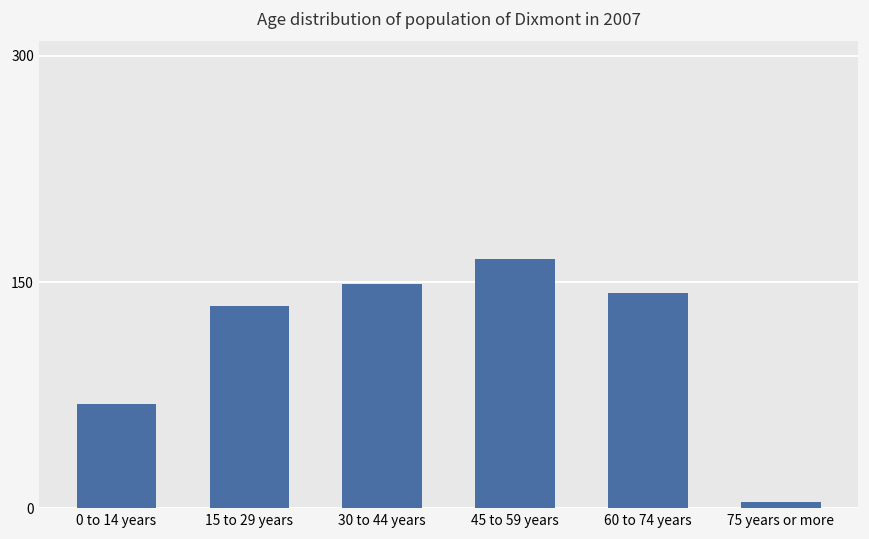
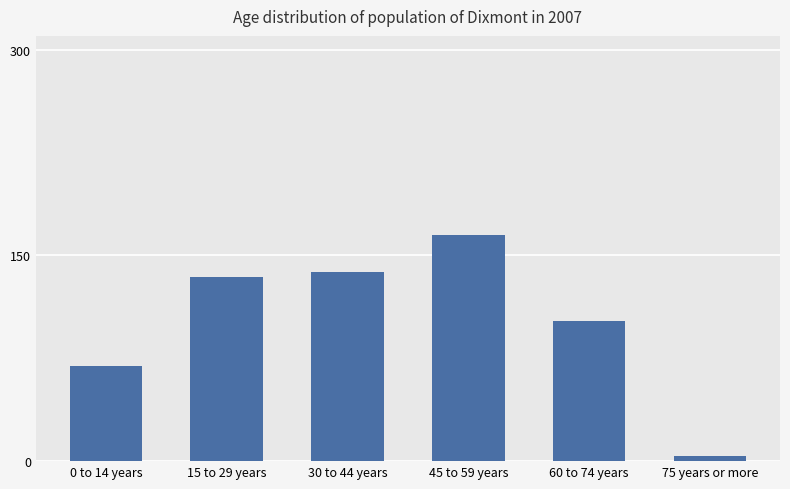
  {
    "0 to 14 years": 69,
    "15 to 29 years": 134,
-   "30 to 44 years": 149,
+   "30 to 44 years": 138,
    "45 to 59 years": 165,
-   "60 to 74 years": 143,
+   "60 to 74 years": 102,
    "75 years or more": 4
  }
